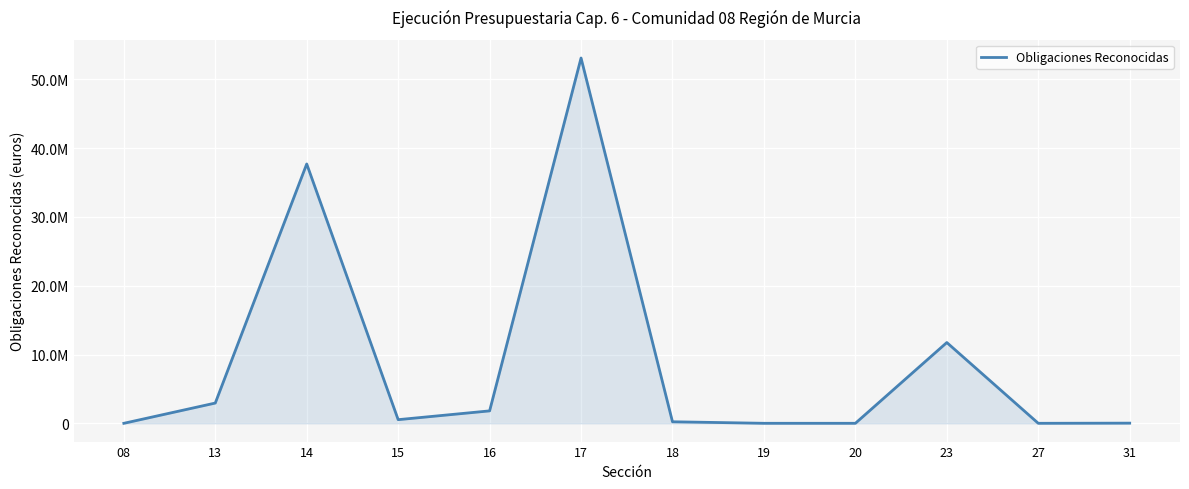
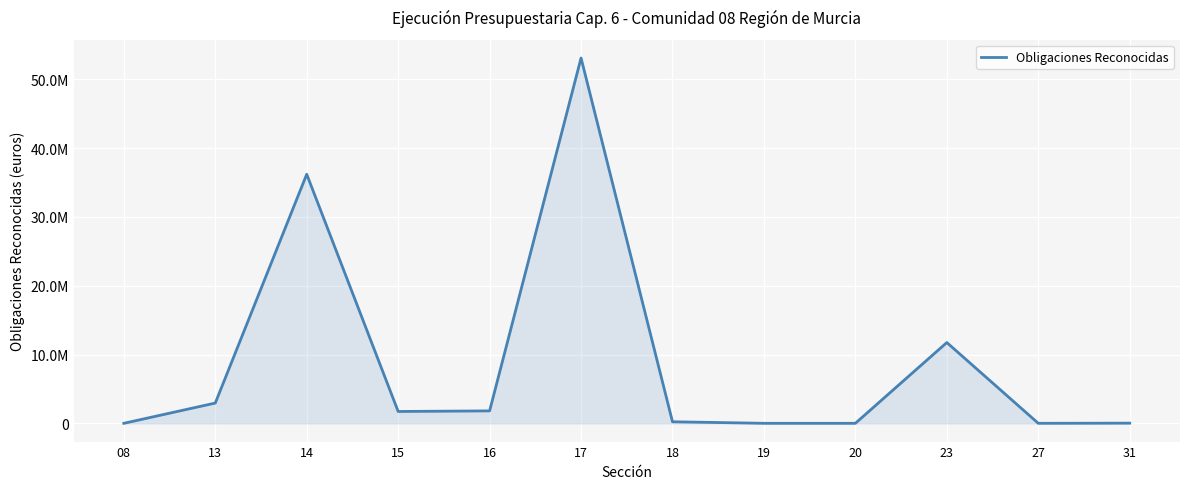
  {
    "08": 0,
    "13": 3000000,
-   "14": 38000000,
-   "15": 1000000,
+   "14": 36000000,
+   "15": 2000000,
    "16": 2000000,
    "17": 53000000,
    "18": 0,
    "19": 0,
    "20": 0,
    "23": 12000000,
    "27": 0,
    "31": 0
  }
